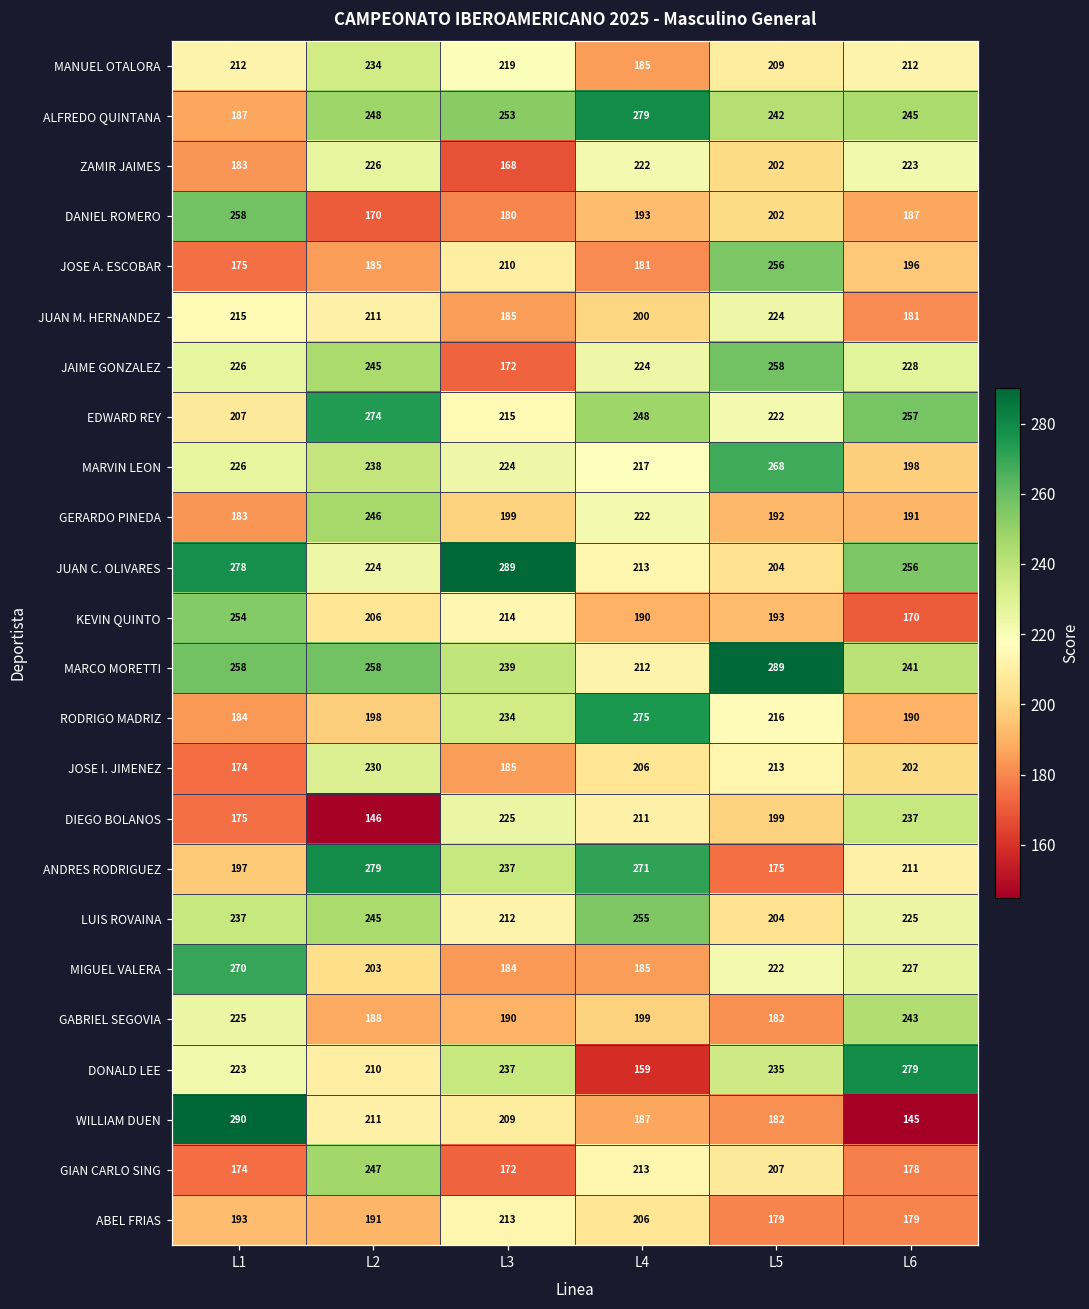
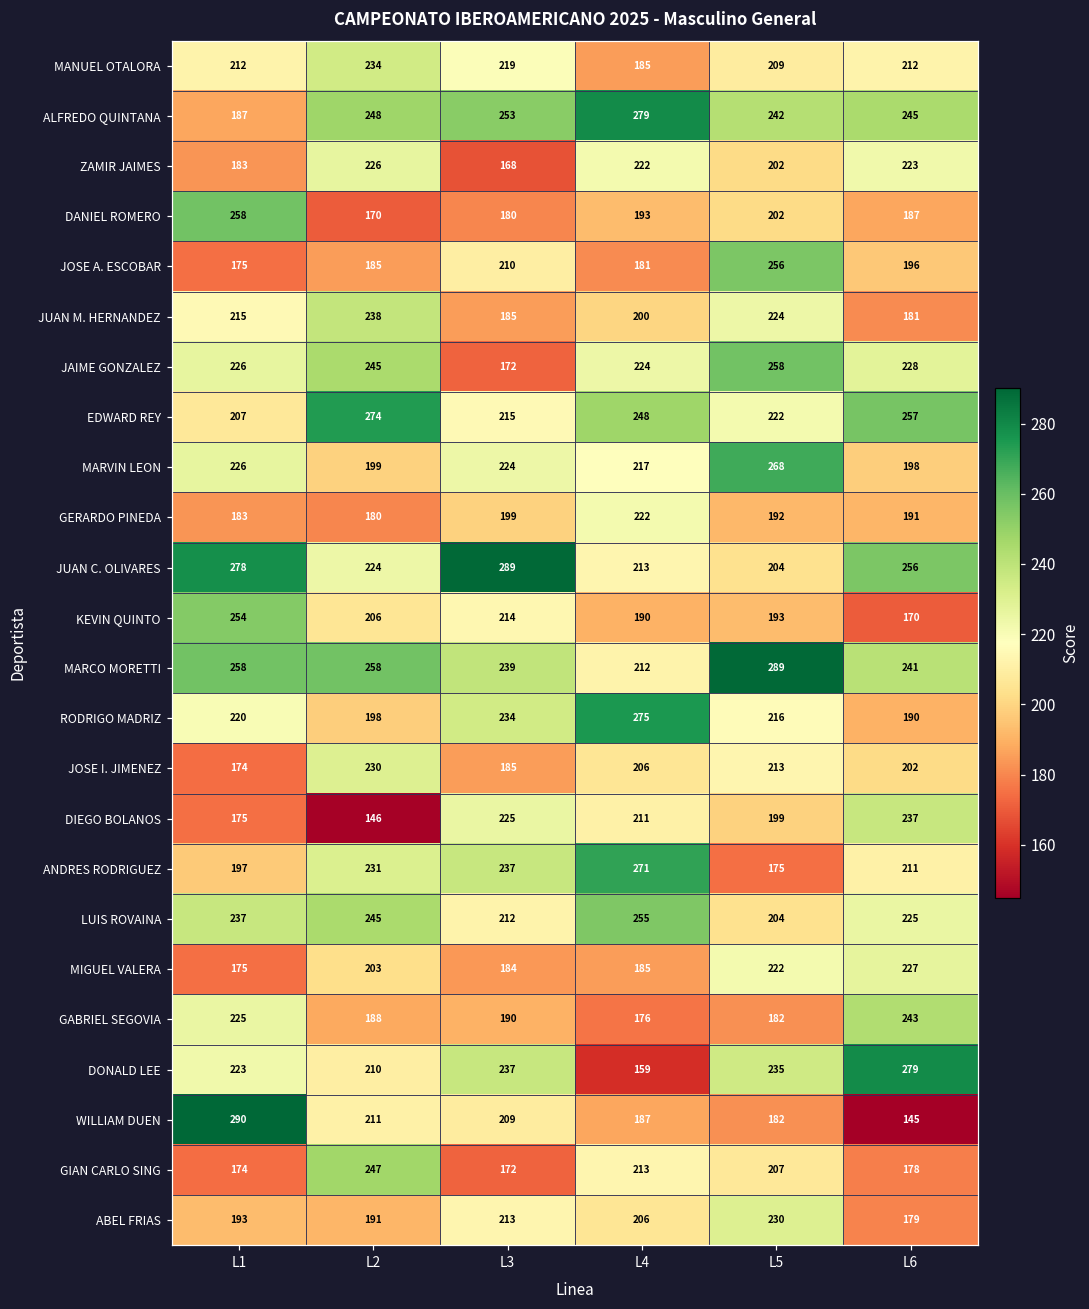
  {
    "MANUEL OTALORA": {
      "L1": 212,
      "L2": 234,
      "L3": 219,
      "L4": 185,
      "L5": 209,
      "L6": 212
    },
    "ALFREDO QUINTANA": {
      "L1": 187,
      "L2": 248,
      "L3": 253,
      "L4": 279,
      "L5": 242,
      "L6": 245
    },
    "ZAMIR JAIMES": {
      "L1": 183,
      "L2": 226,
      "L3": 168,
      "L4": 222,
      "L5": 202,
      "L6": 223
    },
    "DANIEL ROMERO": {
      "L1": 258,
      "L2": 170,
      "L3": 180,
      "L4": 193,
      "L5": 202,
      "L6": 187
    },
    "JOSE A. ESCOBAR": {
      "L1": 175,
      "L2": 185,
      "L3": 210,
      "L4": 181,
      "L5": 256,
      "L6": 196
    },
    "JUAN M. HERNANDEZ": {
      "L1": 215,
-     "L2": 211,
+     "L2": 238,
      "L3": 185,
      "L4": 200,
      "L5": 224,
      "L6": 181
    },
    "JAIME GONZALEZ": {
      "L1": 226,
      "L2": 245,
      "L3": 172,
      "L4": 224,
      "L5": 258,
      "L6": 228
    },
    "EDWARD REY": {
      "L1": 207,
      "L2": 274,
      "L3": 215,
      "L4": 248,
      "L5": 222,
      "L6": 257
    },
    "MARVIN LEON": {
      "L1": 226,
-     "L2": 238,
+     "L2": 199,
      "L3": 224,
      "L4": 217,
      "L5": 268,
      "L6": 198
    },
    "GERARDO PINEDA": {
      "L1": 183,
-     "L2": 246,
+     "L2": 180,
      "L3": 199,
      "L4": 222,
      "L5": 192,
      "L6": 191
    },
    "JUAN C. OLIVARES": {
      "L1": 278,
      "L2": 224,
      "L3": 289,
      "L4": 213,
      "L5": 204,
      "L6": 256
    },
    "KEVIN QUINTO": {
      "L1": 254,
      "L2": 206,
      "L3": 214,
      "L4": 190,
      "L5": 193,
      "L6": 170
    },
    "MARCO MORETTI": {
      "L1": 258,
      "L2": 258,
      "L3": 239,
      "L4": 212,
      "L5": 289,
      "L6": 241
    },
    "RODRIGO MADRIZ": {
-     "L1": 184,
+     "L1": 220,
      "L2": 198,
      "L3": 234,
      "L4": 275,
      "L5": 216,
      "L6": 190
    },
    "JOSE I. JIMENEZ": {
      "L1": 174,
      "L2": 230,
      "L3": 185,
      "L4": 206,
      "L5": 213,
      "L6": 202
    },
    "DIEGO BOLANOS": {
      "L1": 175,
      "L2": 146,
      "L3": 225,
      "L4": 211,
      "L5": 199,
      "L6": 237
    },
    "ANDRES RODRIGUEZ": {
      "L1": 197,
-     "L2": 279,
+     "L2": 231,
      "L3": 237,
      "L4": 271,
      "L5": 175,
      "L6": 211
    },
    "LUIS ROVAINA": {
      "L1": 237,
      "L2": 245,
      "L3": 212,
      "L4": 255,
      "L5": 204,
      "L6": 225
    },
    "MIGUEL VALERA": {
-     "L1": 270,
+     "L1": 175,
      "L2": 203,
      "L3": 184,
      "L4": 185,
      "L5": 222,
      "L6": 227
    },
    "GABRIEL SEGOVIA": {
      "L1": 225,
      "L2": 188,
      "L3": 190,
-     "L4": 199,
+     "L4": 176,
      "L5": 182,
      "L6": 243
    },
    "DONALD LEE": {
      "L1": 223,
      "L2": 210,
      "L3": 237,
      "L4": 159,
      "L5": 235,
      "L6": 279
    },
    "WILLIAM DUEN": {
      "L1": 290,
      "L2": 211,
      "L3": 209,
      "L4": 187,
      "L5": 182,
      "L6": 145
    },
    "GIAN CARLO SING": {
      "L1": 174,
      "L2": 247,
      "L3": 172,
      "L4": 213,
      "L5": 207,
      "L6": 178
    },
    "ABEL FRIAS": {
      "L1": 193,
      "L2": 191,
      "L3": 213,
      "L4": 206,
-     "L5": 179,
+     "L5": 230,
      "L6": 179
    }
  }
